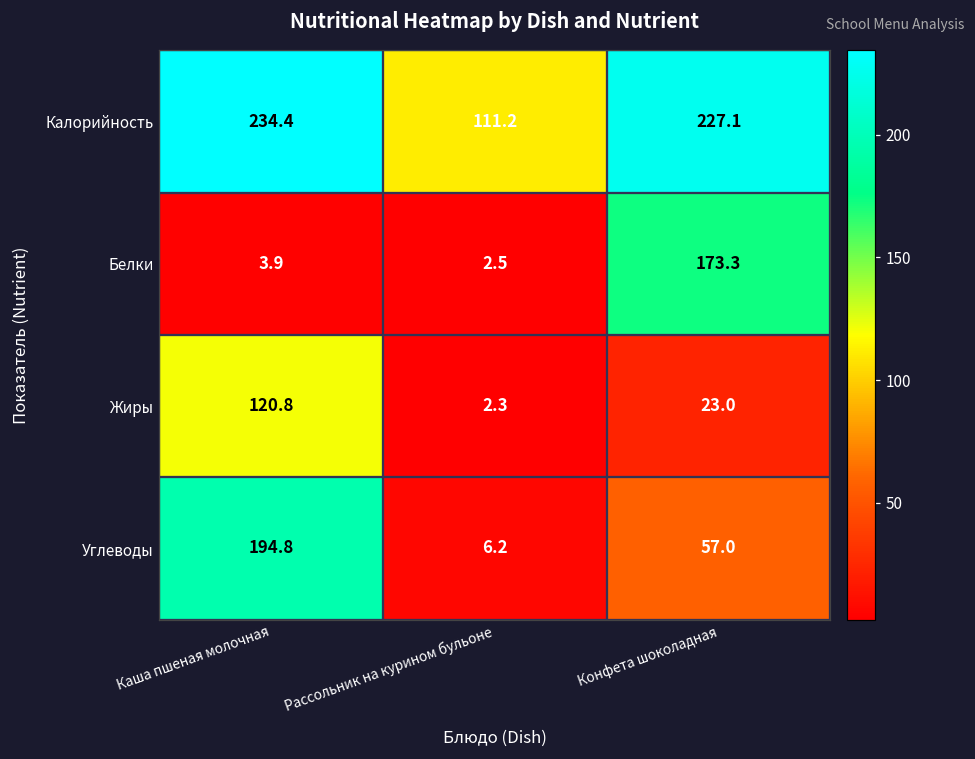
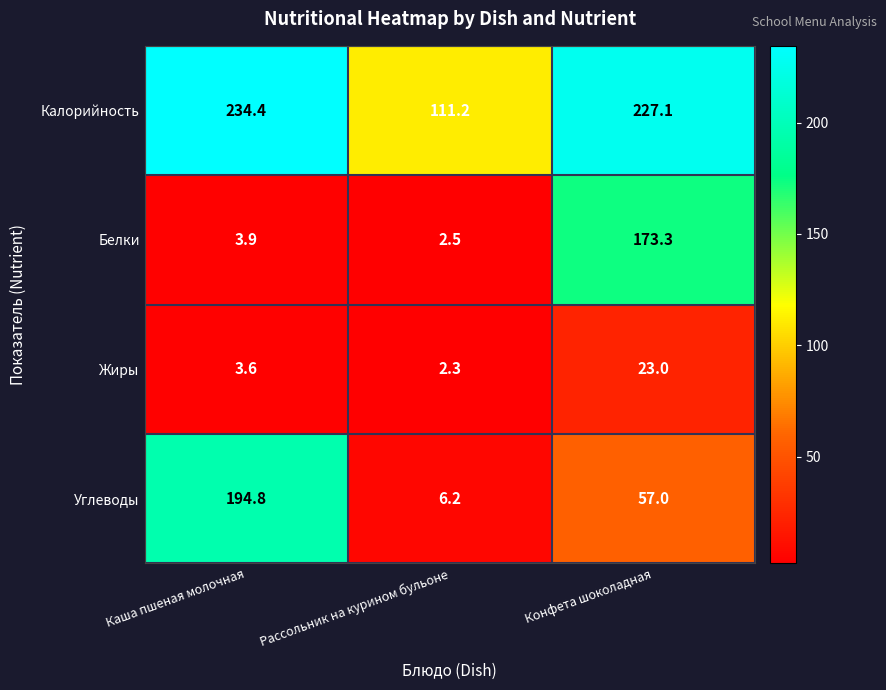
  {
    "Калорийность": {
      "Каша пшеная молочная": 234.4,
      "Рассольник на курином бульоне": 111.2,
      "Конфета шоколадная": 227.1
    },
    "Белки": {
      "Каша пшеная молочная": 3.9,
      "Рассольник на курином бульоне": 2.5,
      "Конфета шоколадная": 173.3
    },
    "Жиры": {
-     "Каша пшеная молочная": 120.8,
+     "Каша пшеная молочная": 3.6,
      "Рассольник на курином бульоне": 2.3,
      "Конфета шоколадная": 23.0
    },
    "Углеводы": {
      "Каша пшеная молочная": 194.8,
      "Рассольник на курином бульоне": 6.2,
      "Конфета шоколадная": 57.0
    }
  }
